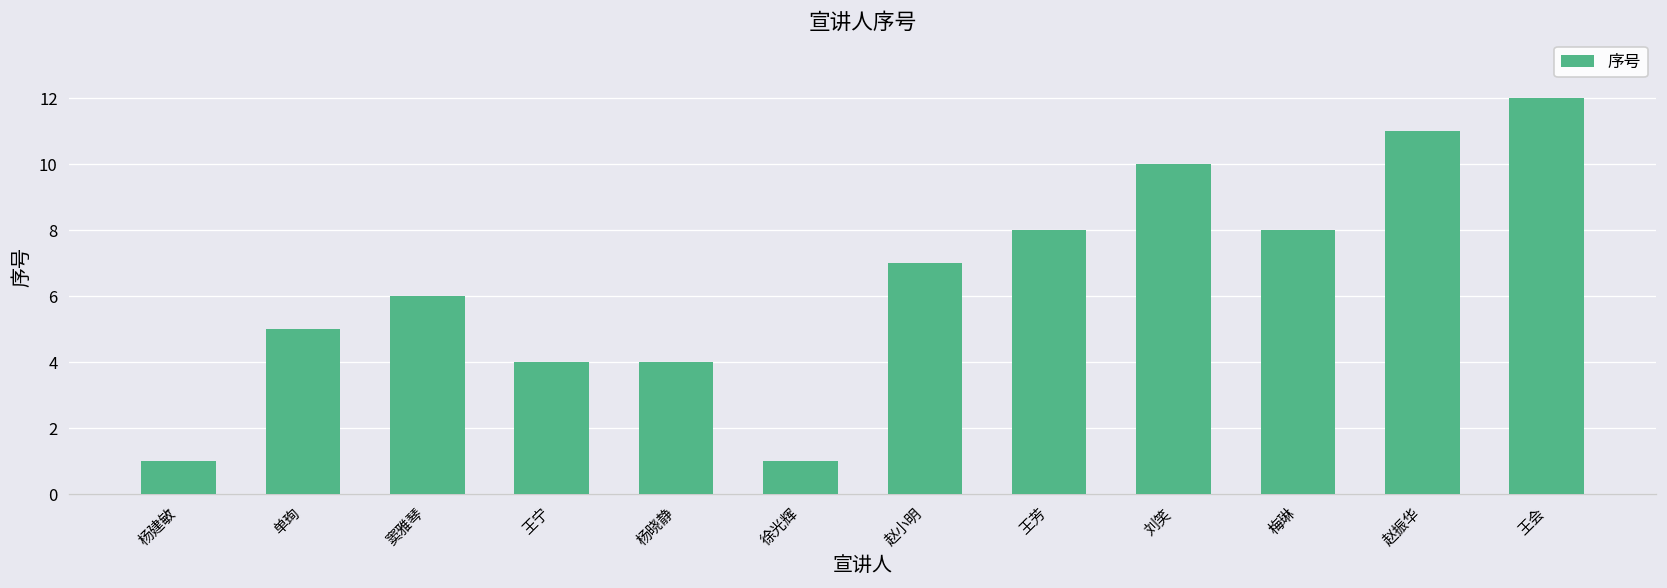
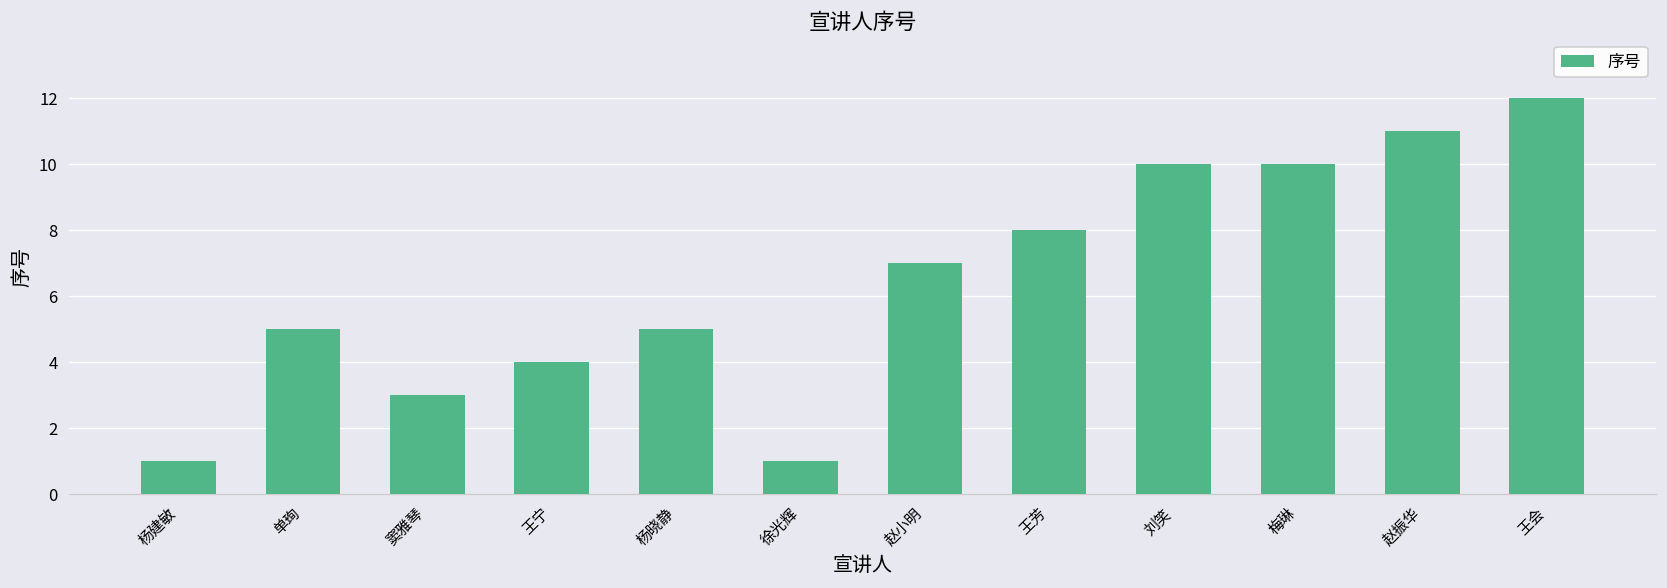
  {
    "杨建敏": 1,
    "单珣": 5,
-   "窦雅琴": 6,
+   "窦雅琴": 3,
    "王宁": 4,
-   "杨晓静": 4,
+   "杨晓静": 5,
    "徐光辉": 1,
    "赵小明": 7,
    "王芳": 8,
    "刘笑": 10,
-   "梅琳": 8,
+   "梅琳": 10,
    "赵振华": 11,
    "王会": 12
  }
